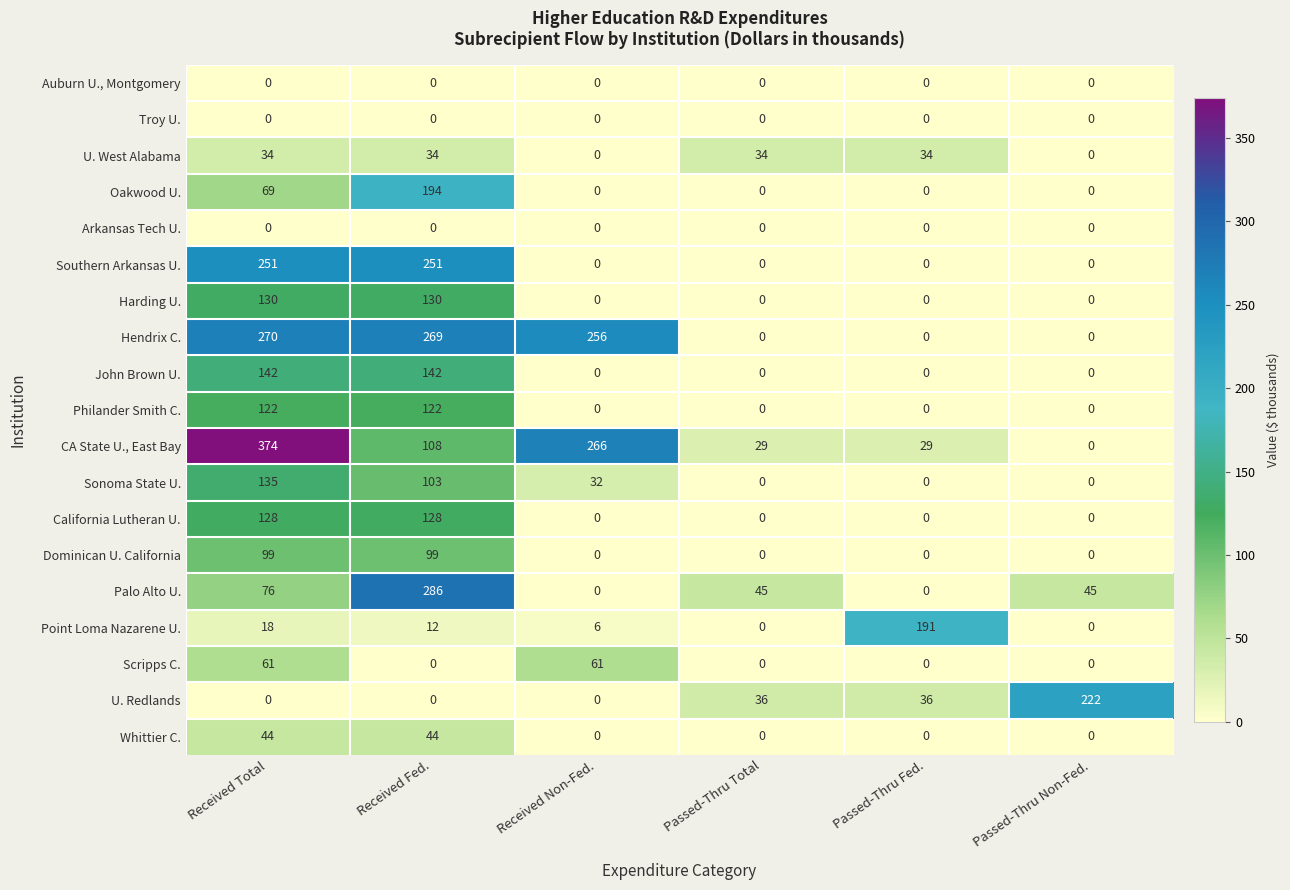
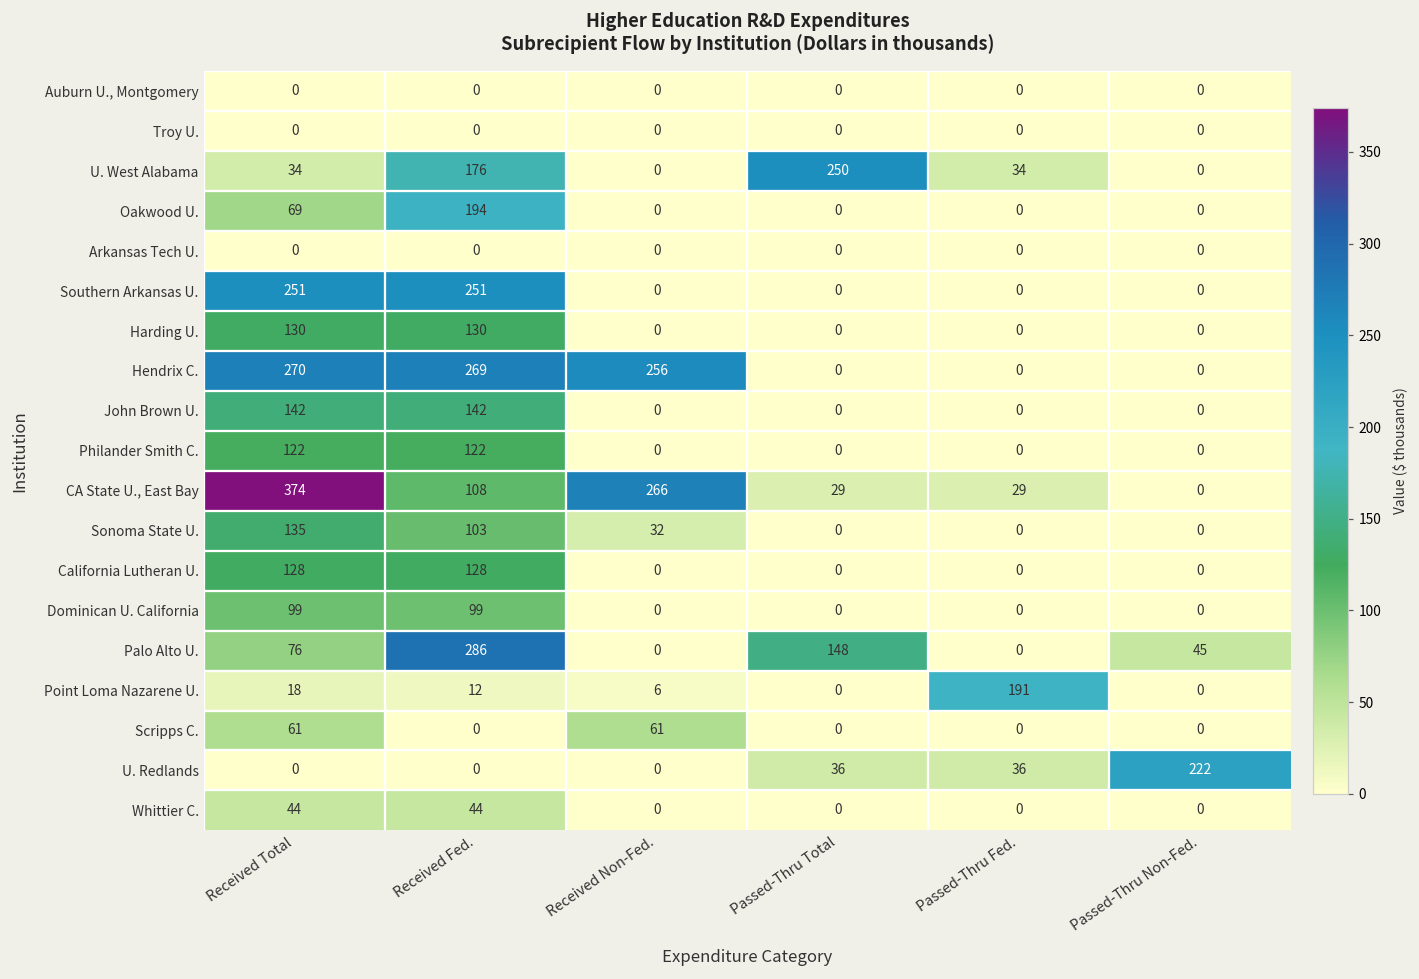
  {
    "Auburn U., Montgomery": {
      "Received Total": 0,
      "Received Fed.": 0,
      "Received Non-Fed.": 0,
      "Passed-Thru Total": 0,
      "Passed-Thru Fed.": 0,
      "Passed-Thru Non-Fed.": 0
    },
    "Troy U.": {
      "Received Total": 0,
      "Received Fed.": 0,
      "Received Non-Fed.": 0,
      "Passed-Thru Total": 0,
      "Passed-Thru Fed.": 0,
      "Passed-Thru Non-Fed.": 0
    },
    "U. West Alabama": {
      "Received Total": 34,
-     "Received Fed.": 34,
+     "Received Fed.": 176,
      "Received Non-Fed.": 0,
-     "Passed-Thru Total": 34,
+     "Passed-Thru Total": 250,
      "Passed-Thru Fed.": 34,
      "Passed-Thru Non-Fed.": 0
    },
    "Oakwood U.": {
      "Received Total": 69,
      "Received Fed.": 194,
      "Received Non-Fed.": 0,
      "Passed-Thru Total": 0,
      "Passed-Thru Fed.": 0,
      "Passed-Thru Non-Fed.": 0
    },
    "Arkansas Tech U.": {
      "Received Total": 0,
      "Received Fed.": 0,
      "Received Non-Fed.": 0,
      "Passed-Thru Total": 0,
      "Passed-Thru Fed.": 0,
      "Passed-Thru Non-Fed.": 0
    },
    "Southern Arkansas U.": {
      "Received Total": 251,
      "Received Fed.": 251,
      "Received Non-Fed.": 0,
      "Passed-Thru Total": 0,
      "Passed-Thru Fed.": 0,
      "Passed-Thru Non-Fed.": 0
    },
    "Harding U.": {
      "Received Total": 130,
      "Received Fed.": 130,
      "Received Non-Fed.": 0,
      "Passed-Thru Total": 0,
      "Passed-Thru Fed.": 0,
      "Passed-Thru Non-Fed.": 0
    },
    "Hendrix C.": {
      "Received Total": 270,
      "Received Fed.": 269,
      "Received Non-Fed.": 256,
      "Passed-Thru Total": 0,
      "Passed-Thru Fed.": 0,
      "Passed-Thru Non-Fed.": 0
    },
    "John Brown U.": {
      "Received Total": 142,
      "Received Fed.": 142,
      "Received Non-Fed.": 0,
      "Passed-Thru Total": 0,
      "Passed-Thru Fed.": 0,
      "Passed-Thru Non-Fed.": 0
    },
    "Philander Smith C.": {
      "Received Total": 122,
      "Received Fed.": 122,
      "Received Non-Fed.": 0,
      "Passed-Thru Total": 0,
      "Passed-Thru Fed.": 0,
      "Passed-Thru Non-Fed.": 0
    },
    "CA State U., East Bay": {
      "Received Total": 374,
      "Received Fed.": 108,
      "Received Non-Fed.": 266,
      "Passed-Thru Total": 29,
      "Passed-Thru Fed.": 29,
      "Passed-Thru Non-Fed.": 0
    },
    "Sonoma State U.": {
      "Received Total": 135,
      "Received Fed.": 103,
      "Received Non-Fed.": 32,
      "Passed-Thru Total": 0,
      "Passed-Thru Fed.": 0,
      "Passed-Thru Non-Fed.": 0
    },
    "California Lutheran U.": {
      "Received Total": 128,
      "Received Fed.": 128,
      "Received Non-Fed.": 0,
      "Passed-Thru Total": 0,
      "Passed-Thru Fed.": 0,
      "Passed-Thru Non-Fed.": 0
    },
    "Dominican U. California": {
      "Received Total": 99,
      "Received Fed.": 99,
      "Received Non-Fed.": 0,
      "Passed-Thru Total": 0,
      "Passed-Thru Fed.": 0,
      "Passed-Thru Non-Fed.": 0
    },
    "Palo Alto U.": {
      "Received Total": 76,
      "Received Fed.": 286,
      "Received Non-Fed.": 0,
-     "Passed-Thru Total": 45,
+     "Passed-Thru Total": 148,
      "Passed-Thru Fed.": 0,
      "Passed-Thru Non-Fed.": 45
    },
    "Point Loma Nazarene U.": {
      "Received Total": 18,
      "Received Fed.": 12,
      "Received Non-Fed.": 6,
      "Passed-Thru Total": 0,
      "Passed-Thru Fed.": 191,
      "Passed-Thru Non-Fed.": 0
    },
    "Scripps C.": {
      "Received Total": 61,
      "Received Fed.": 0,
      "Received Non-Fed.": 61,
      "Passed-Thru Total": 0,
      "Passed-Thru Fed.": 0,
      "Passed-Thru Non-Fed.": 0
    },
    "U. Redlands": {
      "Received Total": 0,
      "Received Fed.": 0,
      "Received Non-Fed.": 0,
      "Passed-Thru Total": 36,
      "Passed-Thru Fed.": 36,
      "Passed-Thru Non-Fed.": 222
    },
    "Whittier C.": {
      "Received Total": 44,
      "Received Fed.": 44,
      "Received Non-Fed.": 0,
      "Passed-Thru Total": 0,
      "Passed-Thru Fed.": 0,
      "Passed-Thru Non-Fed.": 0
    }
  }
